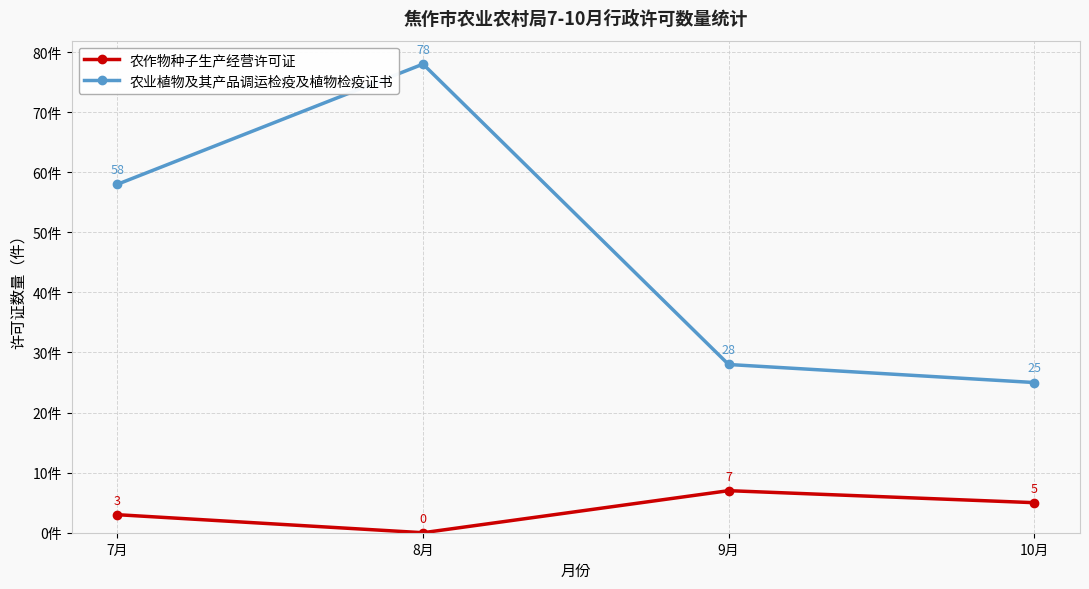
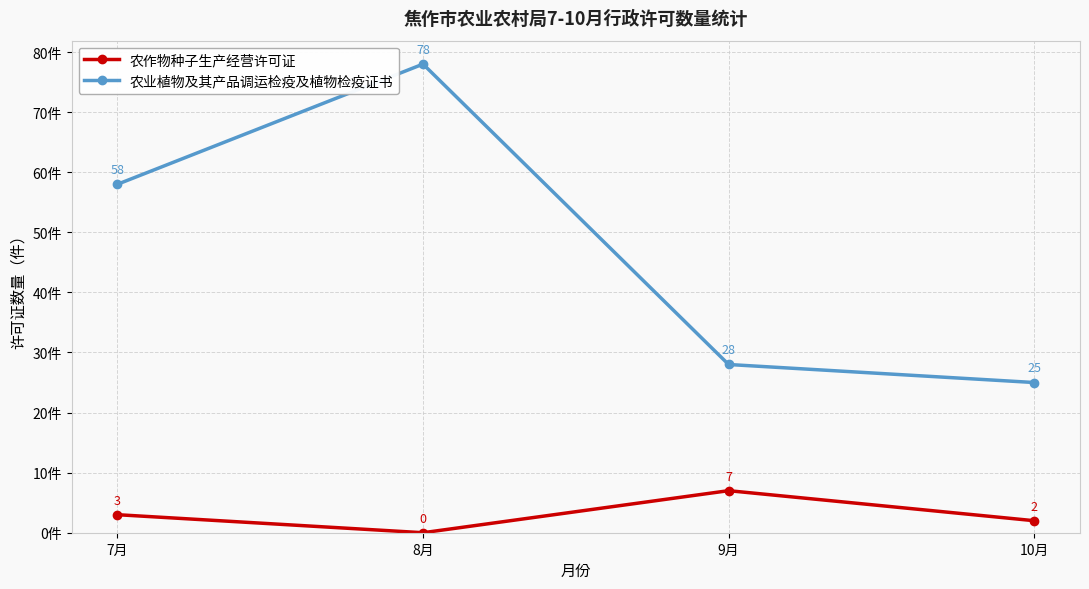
  {
    "农作物种子生产经营许可证": {
      "7月": 3,
      "8月": 0,
      "9月": 7,
-     "10月": 5
+     "10月": 2
    },
    "农业植物及其产品调运检疫及植物检疫证书": {
      "7月": 58,
      "8月": 78,
      "9月": 28,
      "10月": 25
    }
  }
